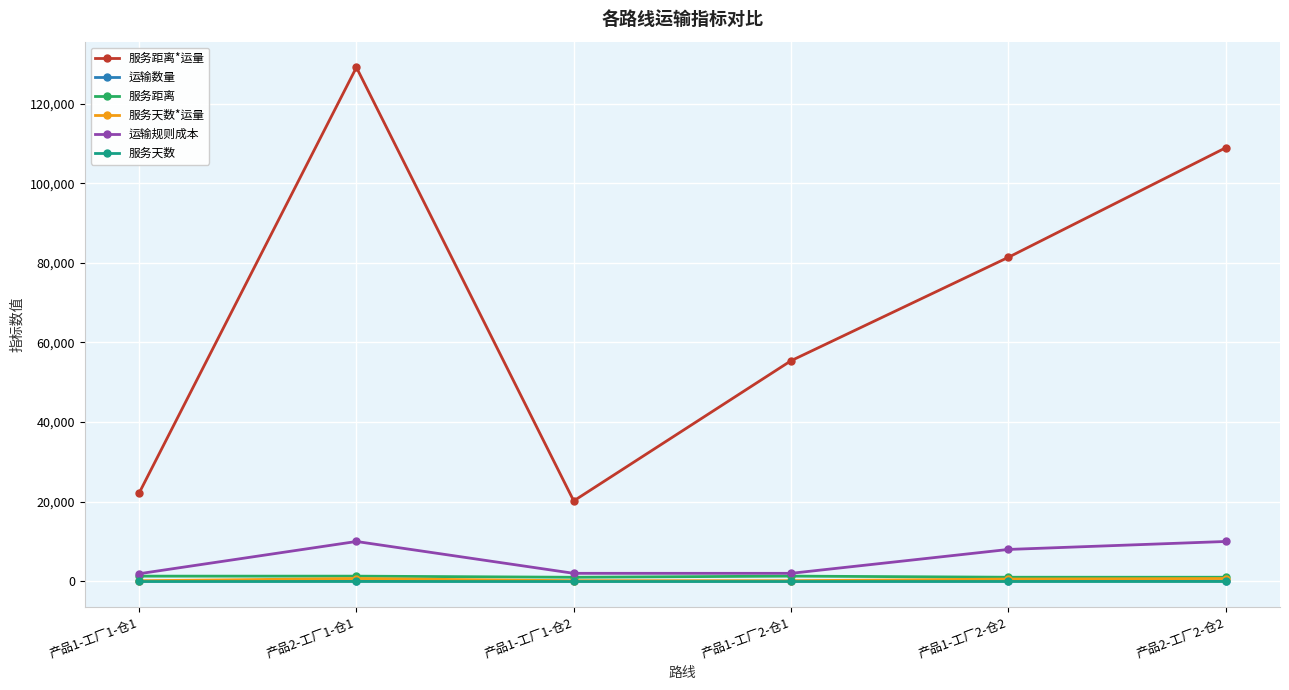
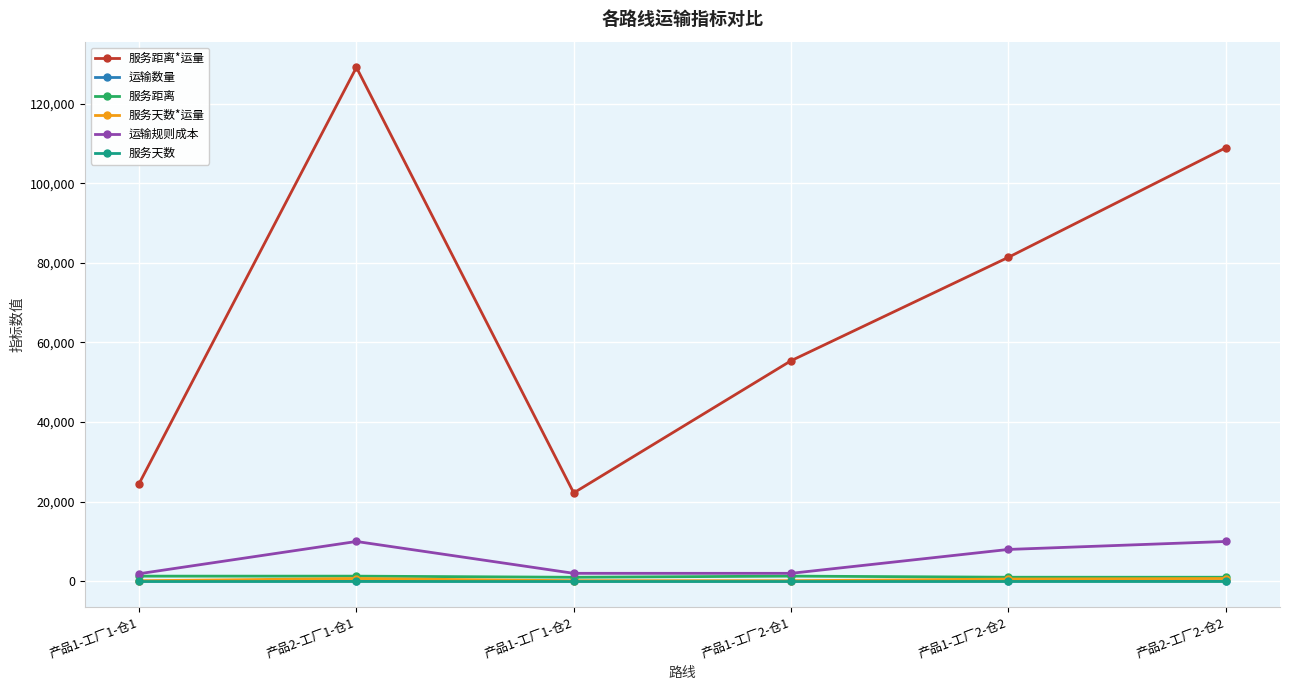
  {
    "服务距离*运量": {
-     "产品1-工厂1-仓1": "22,000",
+     "产品1-工厂1-仓1": "25,000",
      "产品2-工厂1-仓1": "129,000",
-     "产品1-工厂1-仓2": "20,000",
+     "产品1-工厂1-仓2": "22,000",
      "产品1-工厂2-仓1": "55,000",
      "产品1-工厂2-仓2": "81,000",
      "产品2-工厂2-仓2": "109,000"
    },
    "运输规则成本": {
      "产品2-工厂1-仓1": "10,000",
      "产品1-工厂1-仓2": "2,000",
      "产品1-工厂2-仓1": "2,000",
      "产品1-工厂2-仓2": "8,000",
      "产品2-工厂2-仓2": "10,000"
    }
  }
